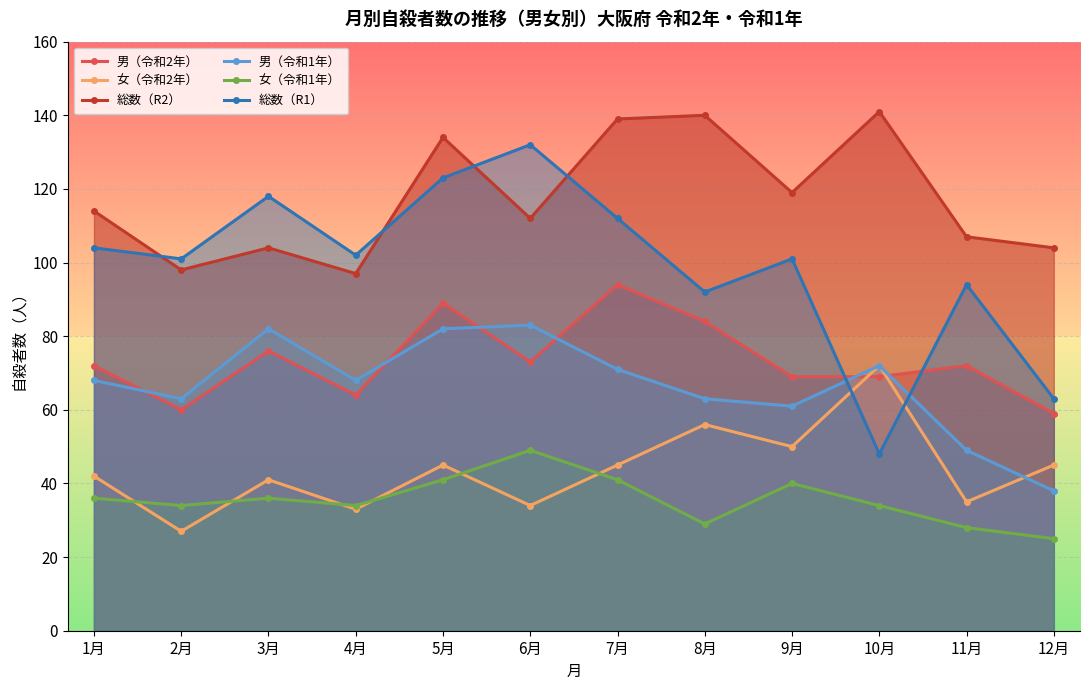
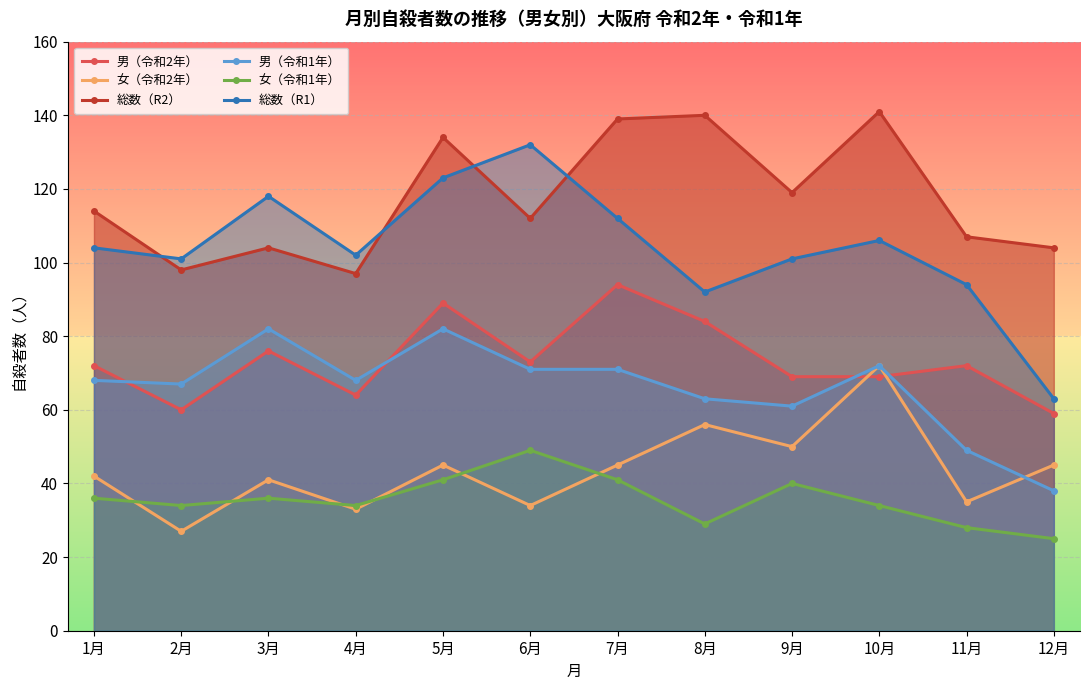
  {
    "女（令和2年）": {
      "1月": 42,
      "2月": 27,
      "3月": 41,
      "4月": 33,
      "5月": 45,
      "6月": 34,
      "7月": 45,
      "8月": 56,
      "9月": 50,
      "11月": 35,
      "12月": 45
    },
    "男（令和1年）": {
      "1月": 68,
-     "2月": 63,
+     "2月": 67,
      "3月": 82,
      "4月": 68,
      "5月": 82,
-     "6月": 83,
+     "6月": 71,
      "7月": 71,
      "8月": 63,
      "9月": 61,
      "11月": 49,
      "12月": 38
    },
    "女（令和1年）": {
      "1月": 36,
      "2月": 34,
      "3月": 36,
      "4月": 34,
      "5月": 41,
      "6月": 49,
      "7月": 41,
      "8月": 29,
      "9月": 40,
      "10月": 34,
      "11月": 28,
      "12月": 25
    },
    "総数（R1）": {
      "1月": 104,
      "2月": 101,
      "3月": 118,
      "4月": 102,
      "5月": 123,
      "6月": 132,
      "7月": 112,
      "8月": 92,
      "9月": 101,
-     "10月": 48,
+     "10月": 106,
      "11月": 94,
      "12月": 63
    }
  }
